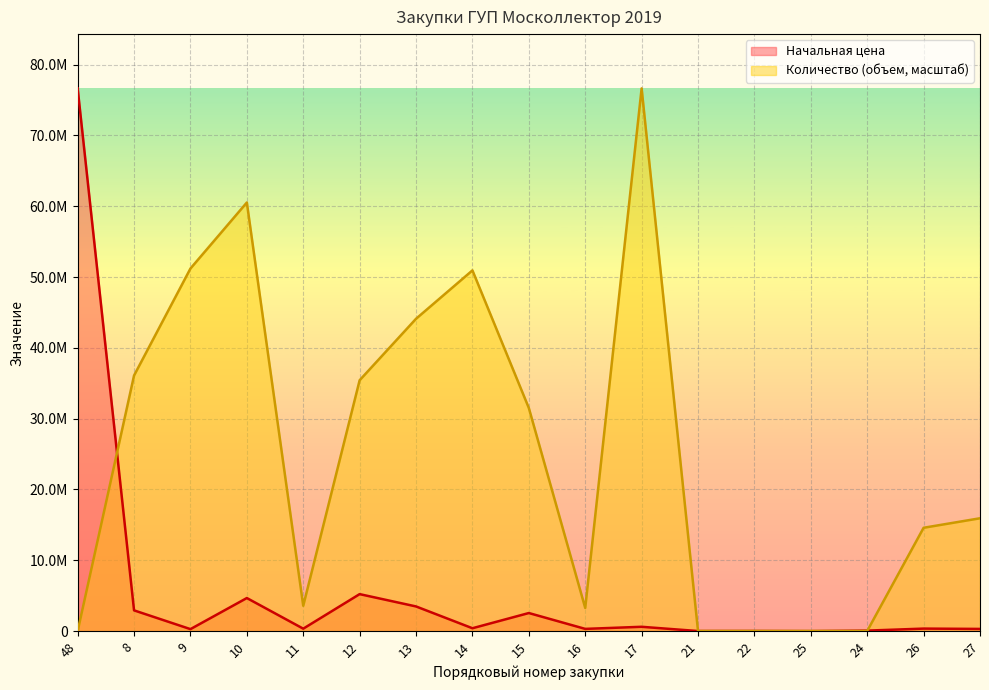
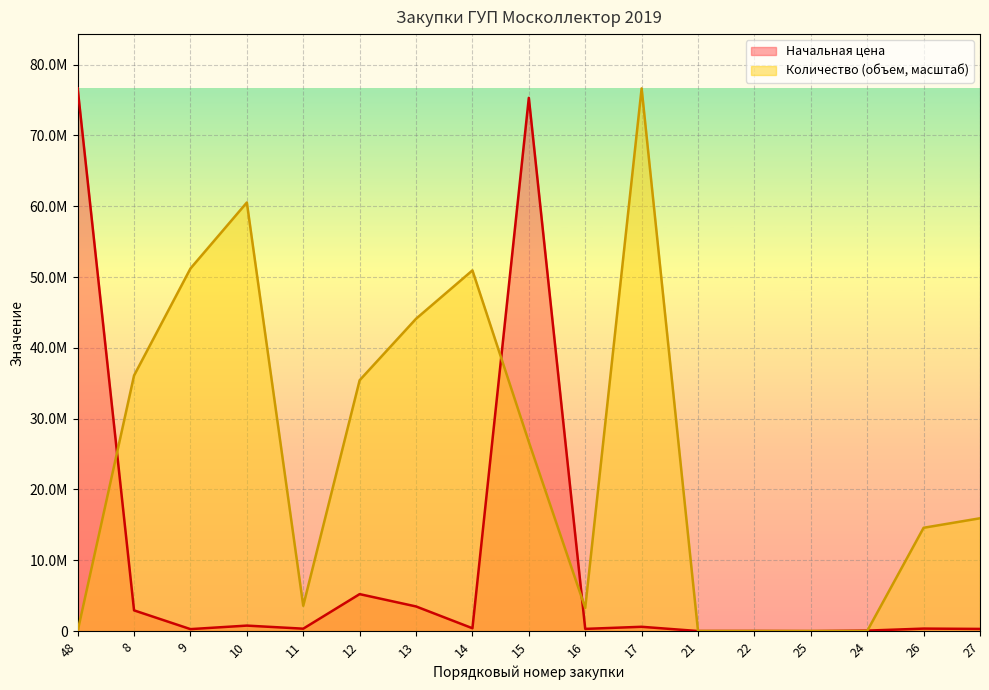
  {
    "Начальная цена": {
      "48": 77000000,
      "8": 3000000,
      "9": 0,
-     "10": 5000000,
+     "10": 1000000,
      "11": 0,
      "12": 5000000,
      "13": 3000000,
      "14": 0,
-     "15": 3000000,
+     "15": 75000000,
      "16": 0,
      "17": 1000000,
      "26": 0,
      "27": 0
    },
    "Количество (объем, масштаб)": {
      "48": 0,
      "8": 36000000,
      "9": 51000000,
      "10": 61000000,
      "11": 4000000,
      "12": 35000000,
      "13": 44000000,
      "14": 51000000,
-     "15": 32000000,
+     "15": 27000000,
      "16": 3000000,
      "17": 77000000,
      "26": 15000000,
      "27": 16000000
    }
  }
